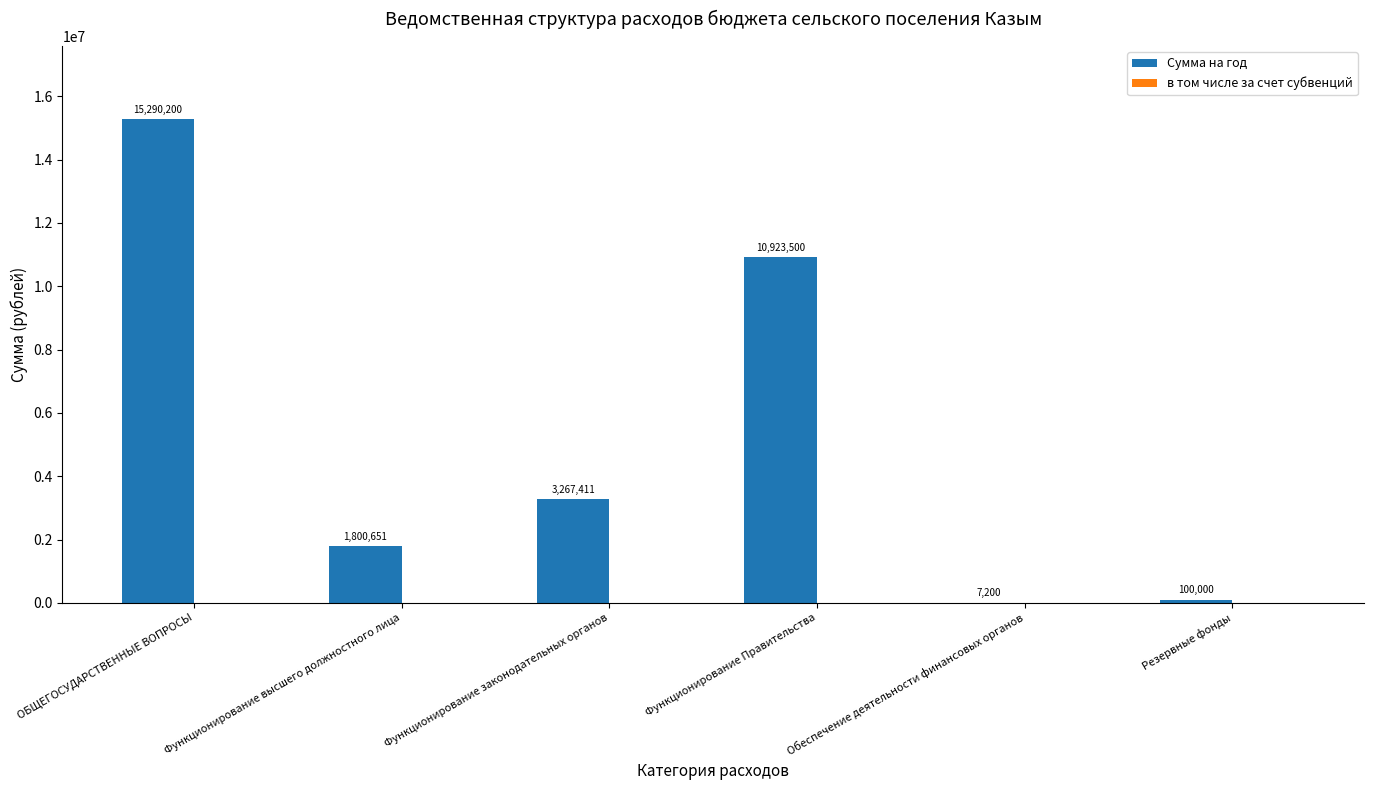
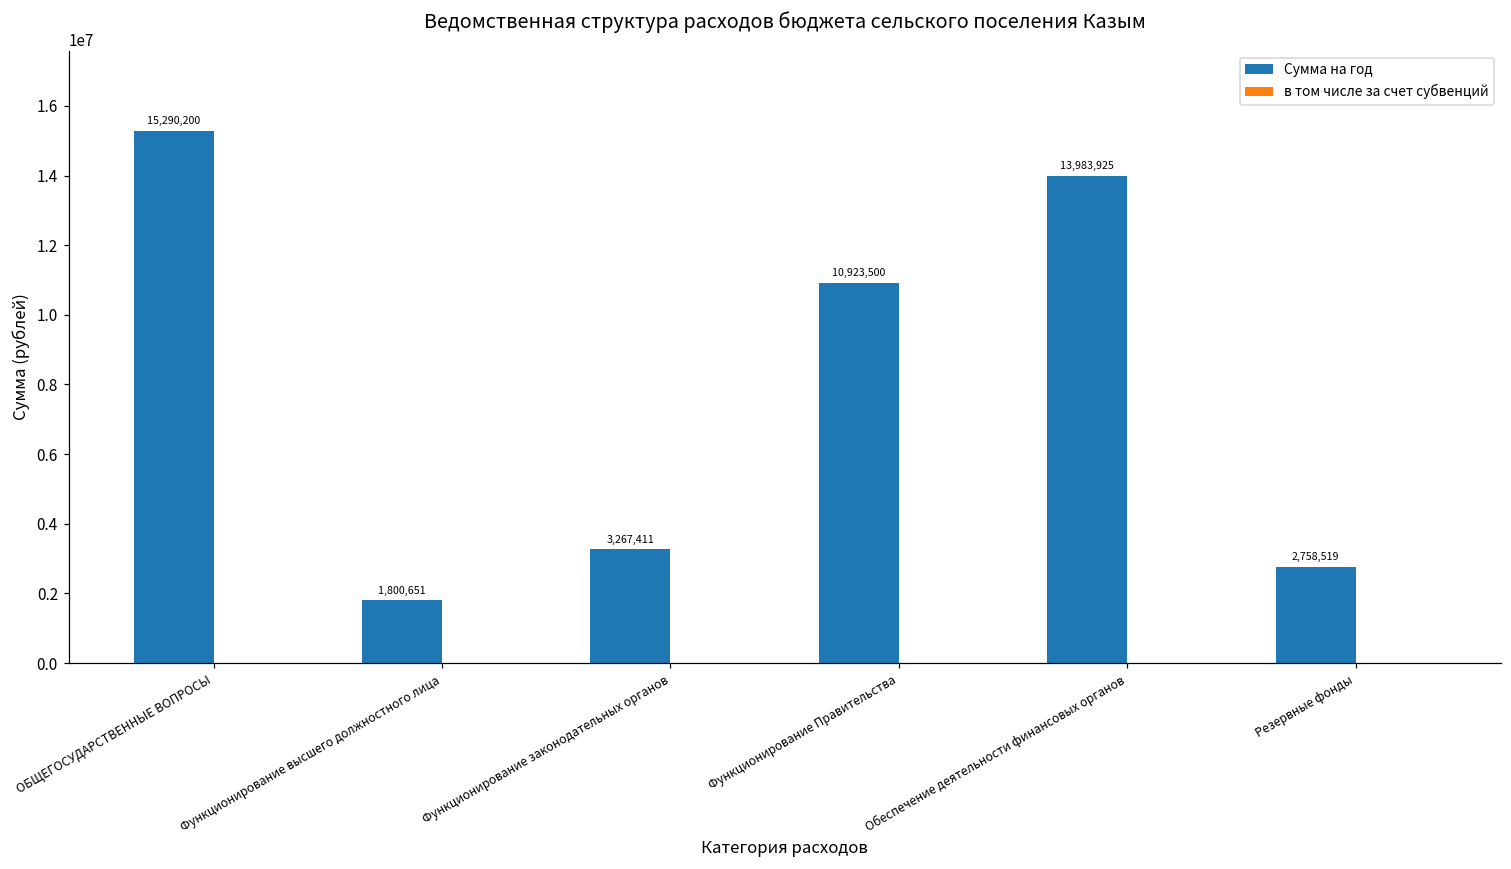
  {
    "Сумма на год": {
      "ОБЩЕГОСУДАРСТВЕННЫЕ ВОПРОСЫ": "15,290,200",
      "Функционирование высшего должностного лица": "1,800,651",
      "Функционирование законодательных органов": "3,267,411",
      "Функционирование Правительства": "10,923,500",
-     "Обеспечение деятельности финансовых органов": "7,200",
-     "Резервные фонды": "100,000"
+     "Обеспечение деятельности финансовых органов": "13,983,925",
+     "Резервные фонды": "2,758,519"
    },
    "в том числе за счет субвенций": {
      "ОБЩЕГОСУДАРСТВЕННЫЕ ВОПРОСЫ": "0",
      "Функционирование высшего должностного лица": "0",
      "Функционирование законодательных органов": "0",
      "Функционирование Правительства": "0",
      "Обеспечение деятельности финансовых органов": "0",
      "Резервные фонды": "0"
    }
  }
